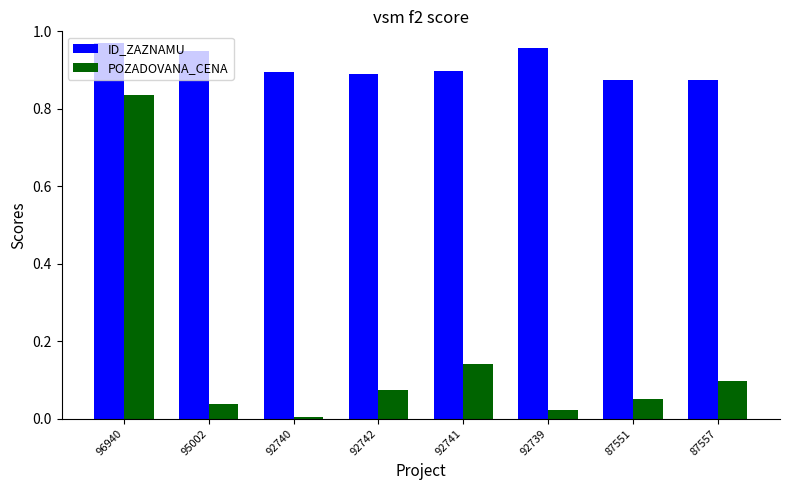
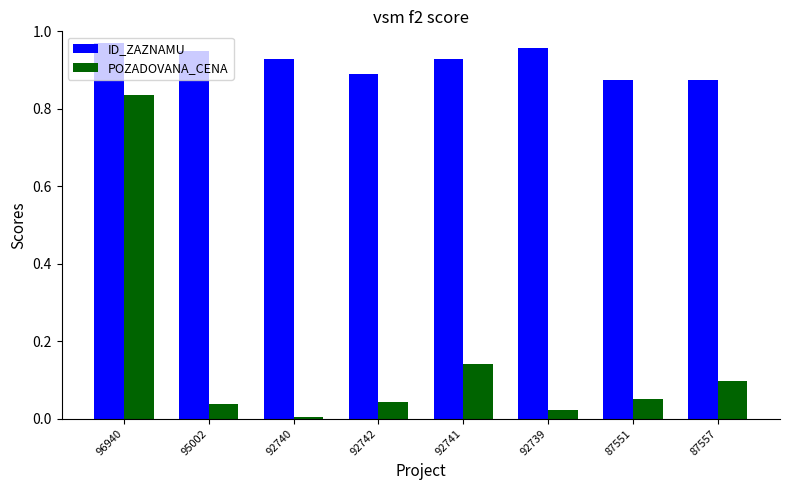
  {
    "ID_ZAZNAMU": {
-     "92740": 0.89,
+     "92740": 0.93,
      "92742": 0.89,
-     "92741": 0.90,
+     "92741": 0.93,
      "92739": 0.96,
      "87551": 0.88,
      "87557": 0.88
    },
    "POZADOVANA_CENA": {
      "96940": 0.84,
      "95002": 0.04,
-     "92742": 0.07,
+     "92742": 0.04,
      "92741": 0.14,
      "92739": 0.02,
      "87551": 0.05,
      "87557": 0.10
    }
  }
